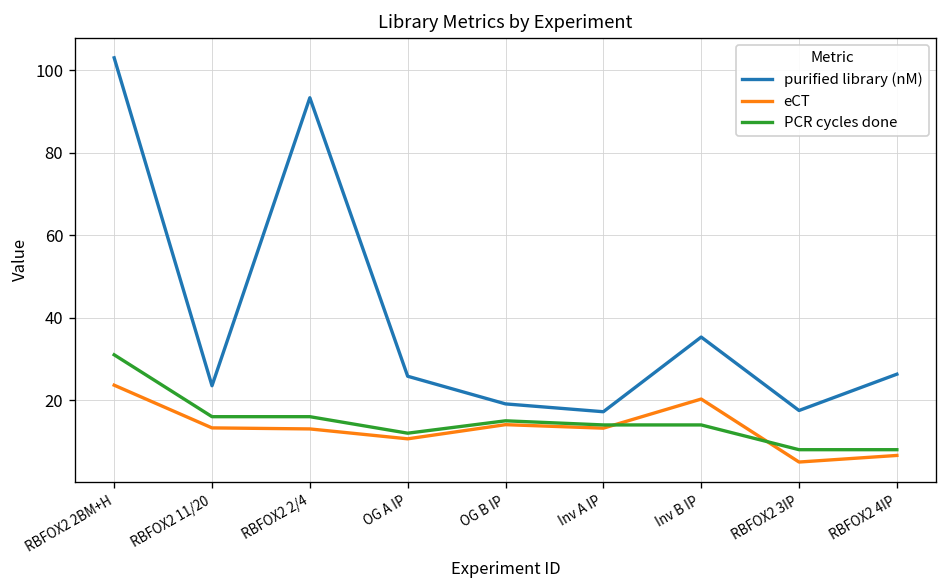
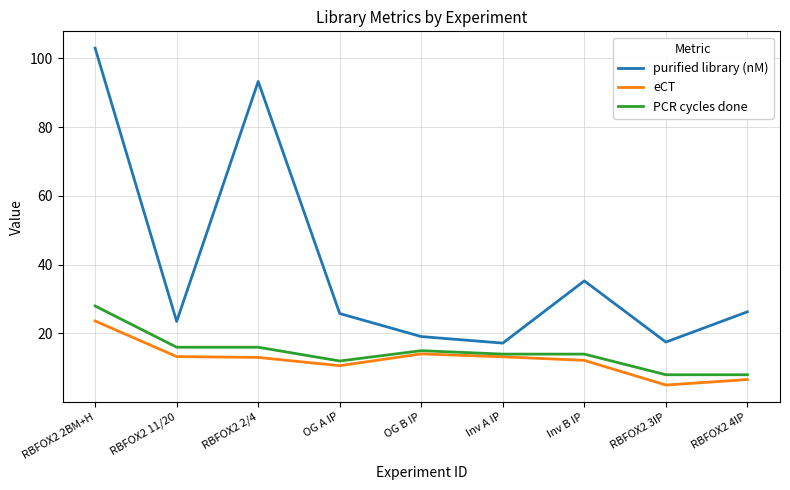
  {
    "purified library (nM)": {
      "RBFOX2 2BM+H": 103,
      "RBFOX2 11/20": 24,
      "RBFOX2 2/4": 93,
      "OG A IP": 26,
      "OG B IP": 19,
      "Inv A IP": 17,
      "Inv B IP": 35,
      "RBFOX2 3IP": 18,
      "RBFOX2 4IP": 26
    },
    "eCT": {
      "RBFOX2 2BM+H": 24,
      "RBFOX2 11/20": 13,
      "RBFOX2 2/4": 13,
      "OG A IP": 11,
      "OG B IP": 14,
      "Inv A IP": 13,
-     "Inv B IP": 20,
+     "Inv B IP": 12,
      "RBFOX2 3IP": 5,
      "RBFOX2 4IP": 7
    },
    "PCR cycles done": {
-     "RBFOX2 2BM+H": 31,
+     "RBFOX2 2BM+H": 28,
      "RBFOX2 11/20": 16,
      "RBFOX2 2/4": 16,
      "OG A IP": 12,
      "OG B IP": 15,
      "Inv A IP": 14,
      "Inv B IP": 14,
      "RBFOX2 3IP": 8,
      "RBFOX2 4IP": 8
    }
  }
